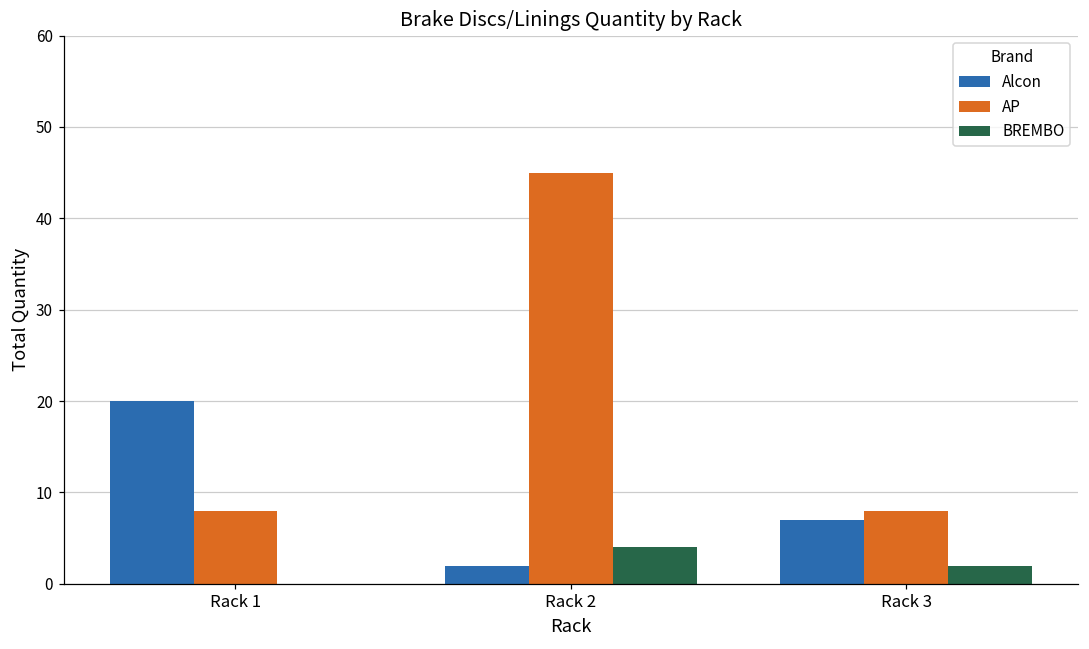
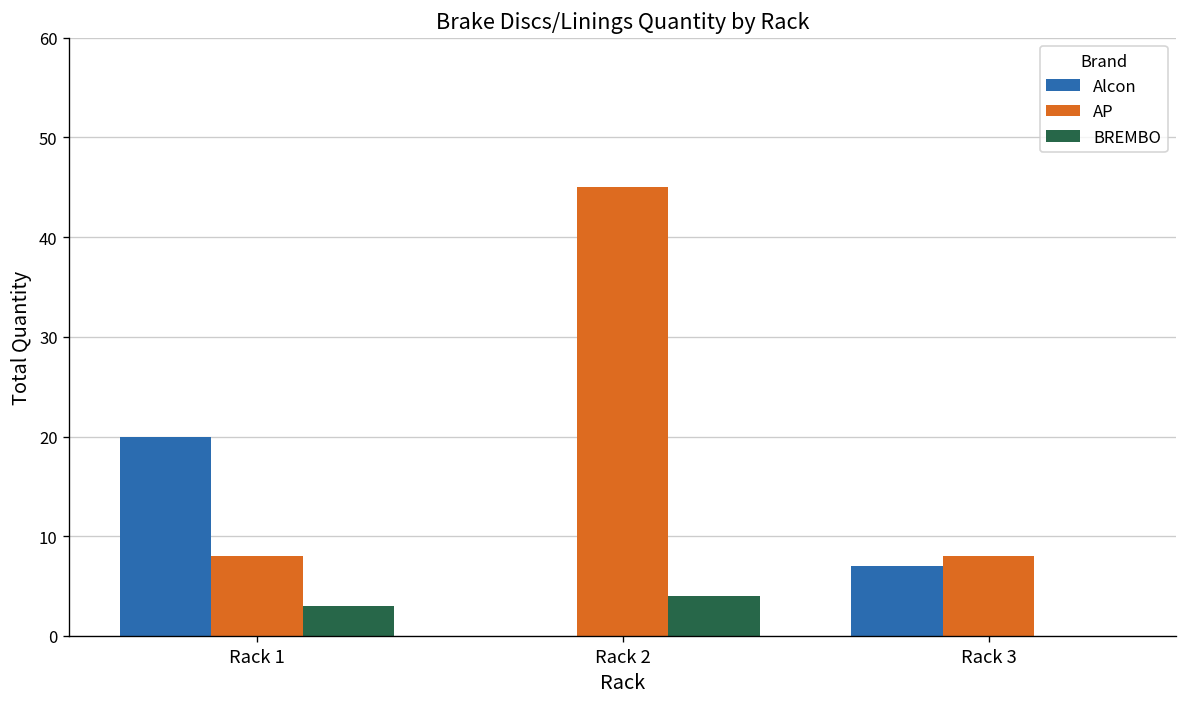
  {
    "Alcon": {
      "Rack 1": 20,
-     "Rack 2": 2,
+     "Rack 2": 0,
      "Rack 3": 7
    },
    "AP": {
      "Rack 1": 8,
      "Rack 2": 45,
      "Rack 3": 8
    },
    "BREMBO": {
-     "Rack 1": 0,
+     "Rack 1": 3,
      "Rack 2": 4,
-     "Rack 3": 2
+     "Rack 3": 0
    }
  }
